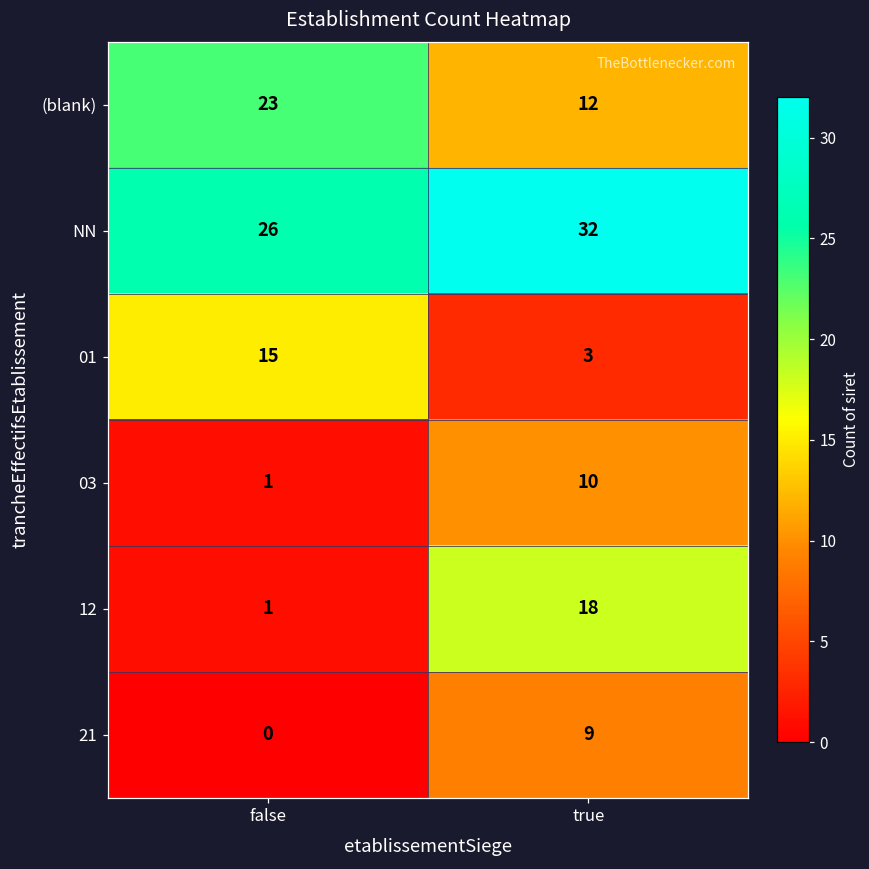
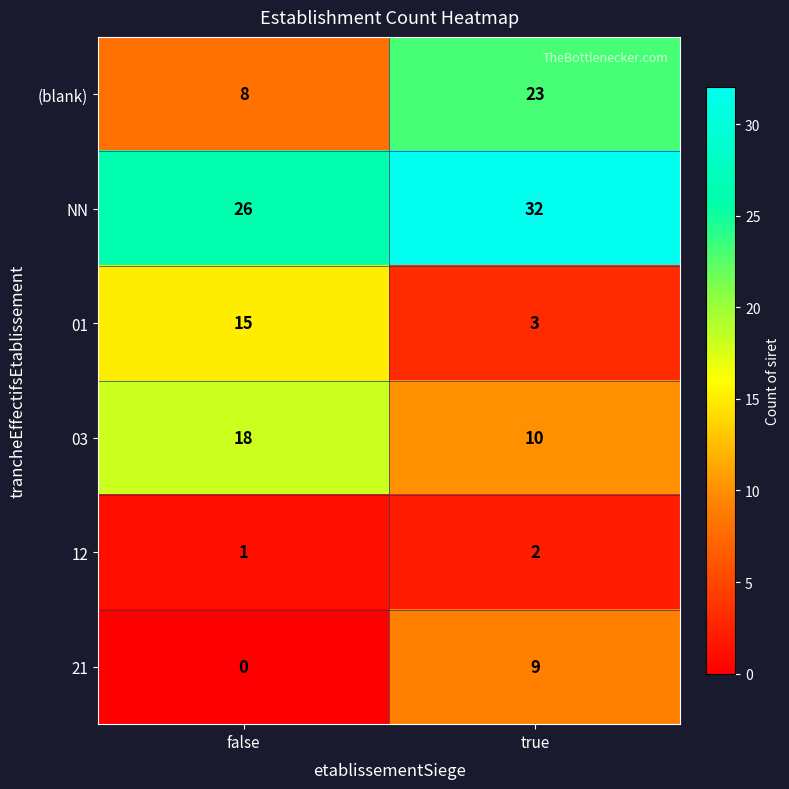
  {
    "(blank)": {
-     "false": 23,
-     "true": 12
+     "false": 8,
+     "true": 23
    },
    "NN": {
      "false": 26,
      "true": 32
    },
    "01": {
      "false": 15,
      "true": 3
    },
    "03": {
-     "false": 1,
+     "false": 18,
      "true": 10
    },
    "12": {
      "false": 1,
-     "true": 18
+     "true": 2
    },
    "21": {
      "false": 0,
      "true": 9
    }
  }
